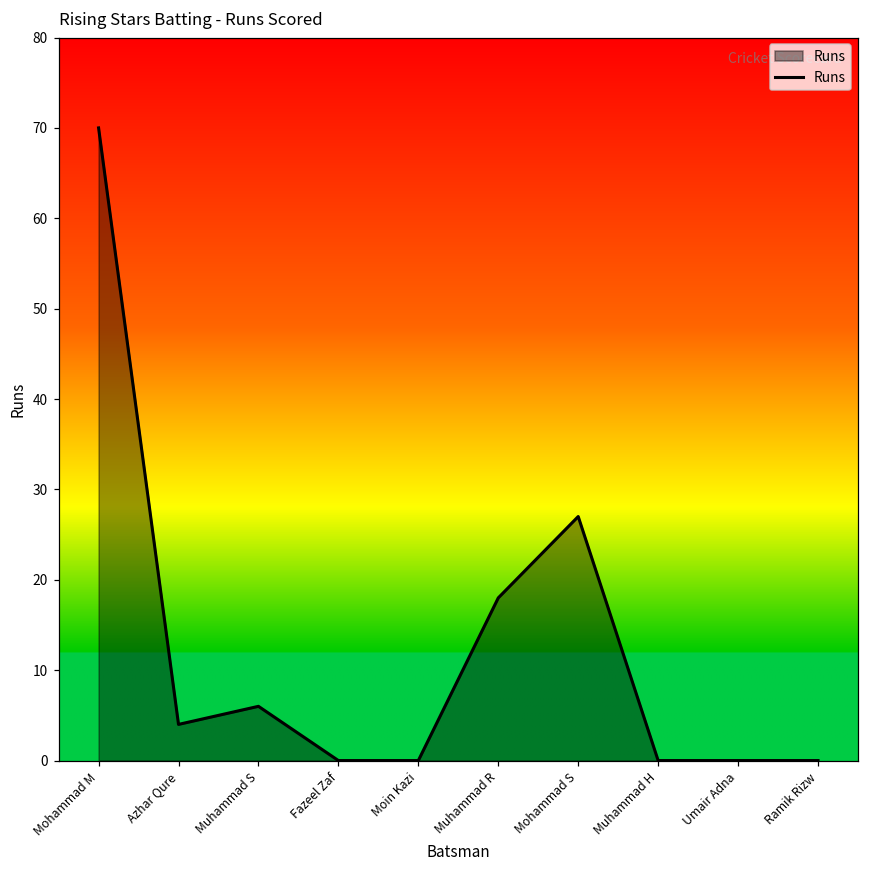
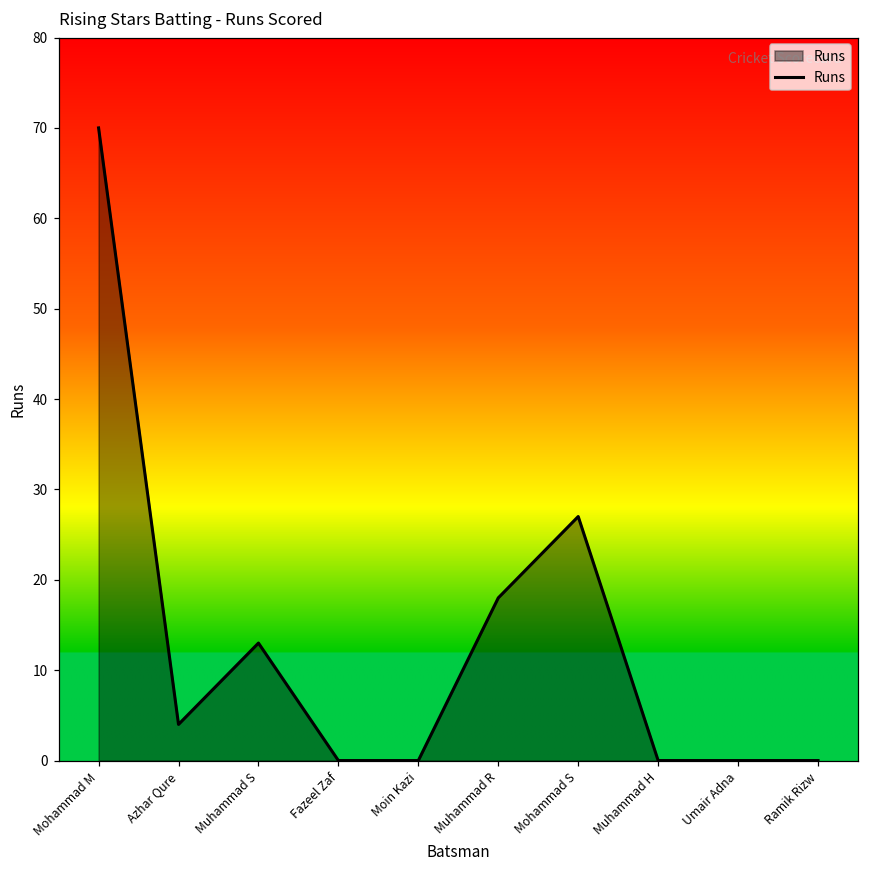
  {
    "Mohammad M": 70,
-   "Muhammad S": 6,
+   "Muhammad S": 13,
    "Muhammad R": 18,
    "Mohammad S": 27
  }
